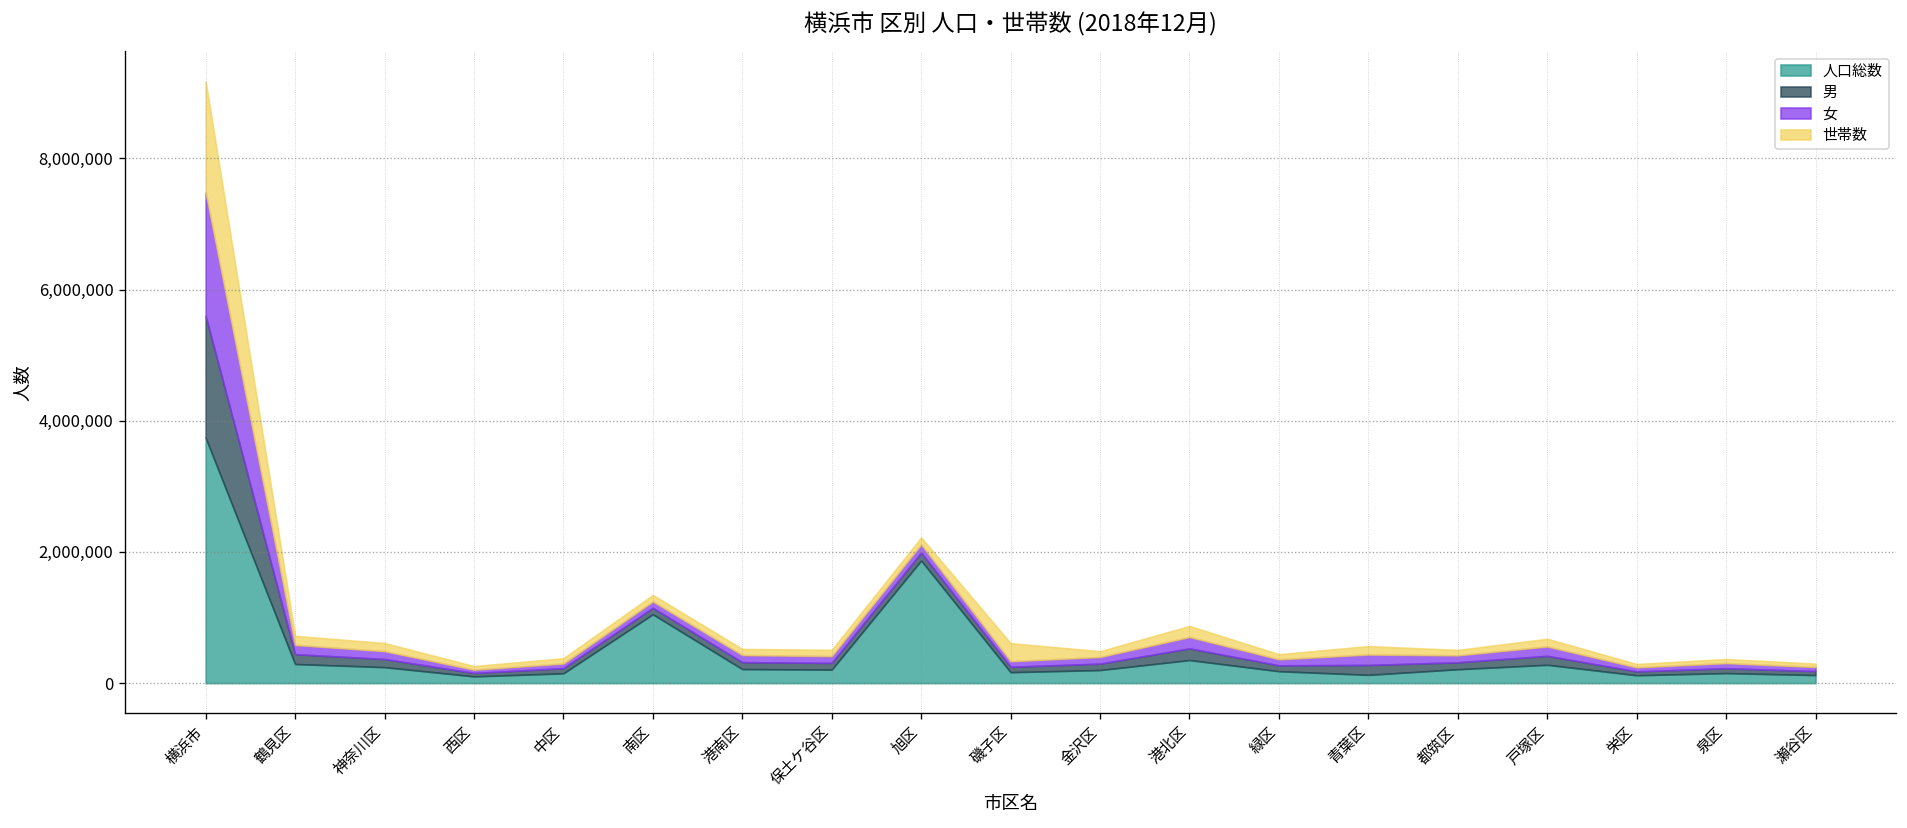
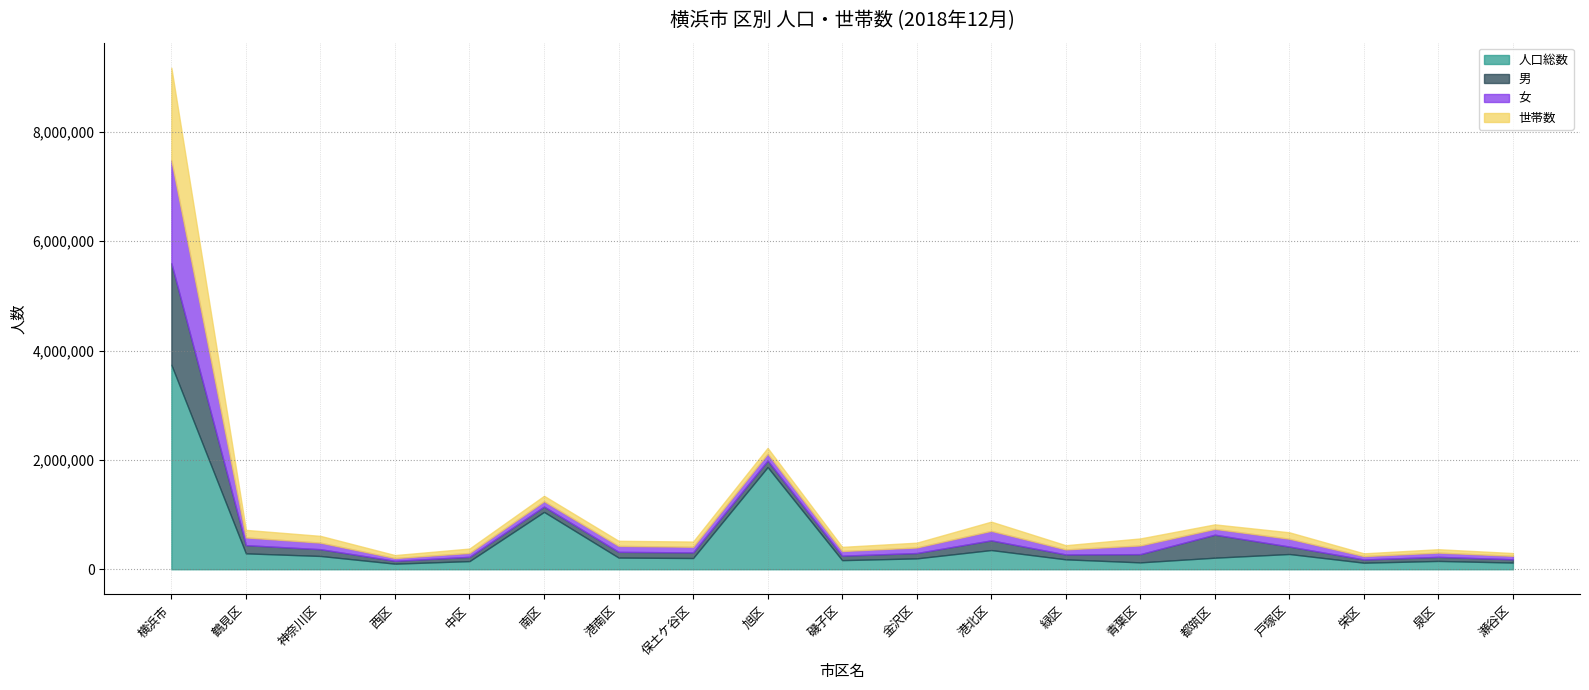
  {
    "人口総数": {
      "横浜市": "3,700,000",
      "鶴見区": "300,000",
      "神奈川区": "200,000",
      "西区": "100,000",
      "中区": "100,000",
      "南区": "1,000,000",
      "港南区": "200,000",
      "保土ケ谷区": "200,000",
      "旭区": "1,900,000",
      "磯子区": "200,000",
      "金沢区": "200,000",
      "港北区": "400,000",
      "緑区": "200,000",
      "青葉区": "100,000",
      "都筑区": "200,000",
      "戸塚区": "300,000",
      "栄区": "100,000",
      "泉区": "200,000",
      "瀬谷区": "100,000"
    },
    "男": {
      "横浜市": "1,900,000",
      "鶴見区": "200,000",
      "神奈川区": "100,000",
      "西区": "100,000",
      "中区": "100,000",
      "南区": "100,000",
      "港南区": "100,000",
      "保土ケ谷区": "100,000",
      "旭区": "100,000",
      "磯子区": "100,000",
      "金沢区": "100,000",
      "港北区": "200,000",
      "緑区": "100,000",
      "青葉区": "200,000",
-     "都筑区": "100,000",
+     "都筑区": "400,000",
      "戸塚区": "100,000",
      "栄区": "100,000",
      "泉区": "100,000",
      "瀬谷区": "100,000"
    },
    "女": {
      "横浜市": "1,900,000",
      "鶴見区": "100,000",
      "神奈川区": "100,000",
      "西区": "100,000",
      "中区": "100,000",
      "南区": "100,000",
      "港南区": "100,000",
      "保土ケ谷区": "100,000",
      "旭区": "100,000",
      "磯子区": "100,000",
      "金沢区": "100,000",
      "港北区": "200,000",
      "緑区": "100,000",
      "青葉区": "200,000",
      "都筑区": "100,000",
      "戸塚区": "100,000",
      "栄区": "100,000",
      "泉区": "100,000",
      "瀬谷区": "100,000"
    },
    "世帯数": {
      "横浜市": "1,700,000",
      "鶴見区": "100,000",
      "神奈川区": "100,000",
      "西区": "100,000",
      "中区": "100,000",
      "南区": "100,000",
      "港南区": "100,000",
      "保土ケ谷区": "100,000",
      "旭区": "100,000",
-     "磯子区": "300,000",
+     "磯子区": "100,000",
      "金沢区": "100,000",
      "港北区": "200,000",
      "緑区": "100,000",
      "青葉区": "100,000",
      "都筑区": "100,000",
      "戸塚区": "100,000",
      "栄区": "100,000",
      "泉区": "100,000",
      "瀬谷区": "100,000"
    }
  }
